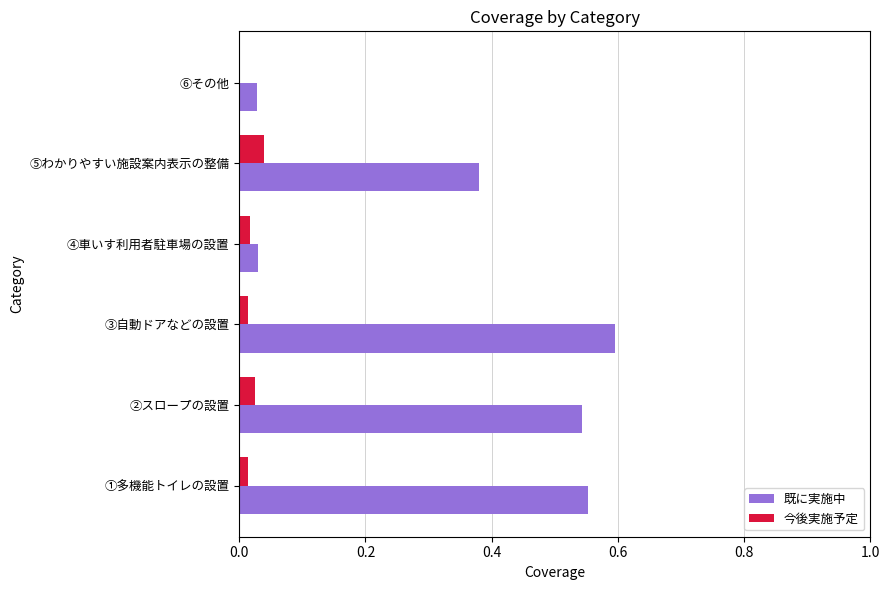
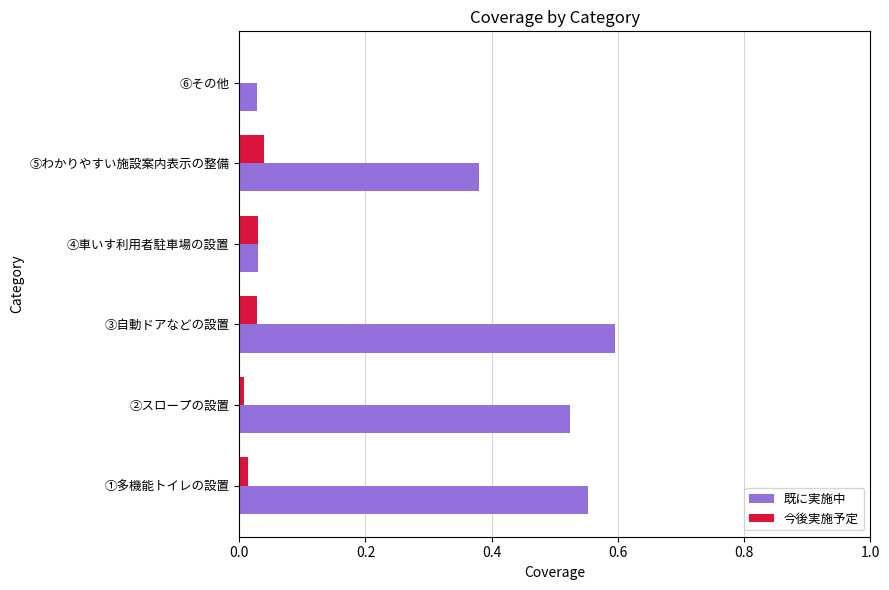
  {
    "既に実施中": {
      "⑥その他": 0.03,
      "⑤わかりやすい施設案内表示の整備": 0.38,
      "④車いす利用者駐車場の設置": 0.03,
      "③自動ドアなどの設置": 0.60,
-     "②スロープの設置": 0.54,
+     "②スロープの設置": 0.52,
      "①多機能トイレの設置": 0.55
    },
    "今後実施予定": {
      "⑥その他": 0.00,
      "⑤わかりやすい施設案内表示の整備": 0.04,
-     "④車いす利用者駐車場の設置": 0.02,
-     "③自動ドアなどの設置": 0.01,
-     "②スロープの設置": 0.03,
+     "④車いす利用者駐車場の設置": 0.03,
+     "③自動ドアなどの設置": 0.03,
+     "②スロープの設置": 0.01,
      "①多機能トイレの設置": 0.01
    }
  }
